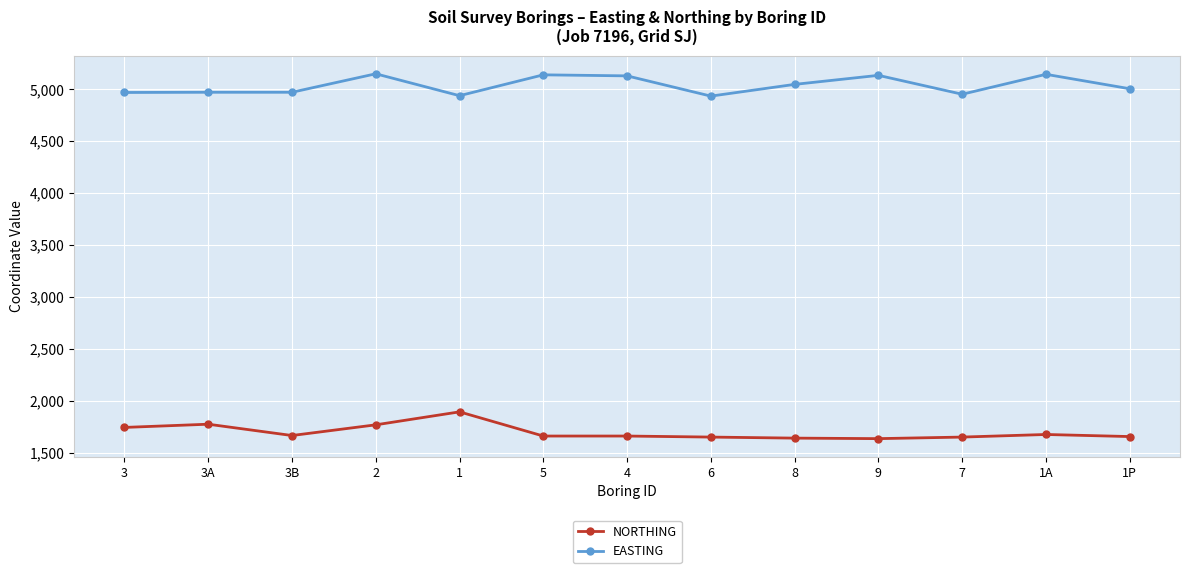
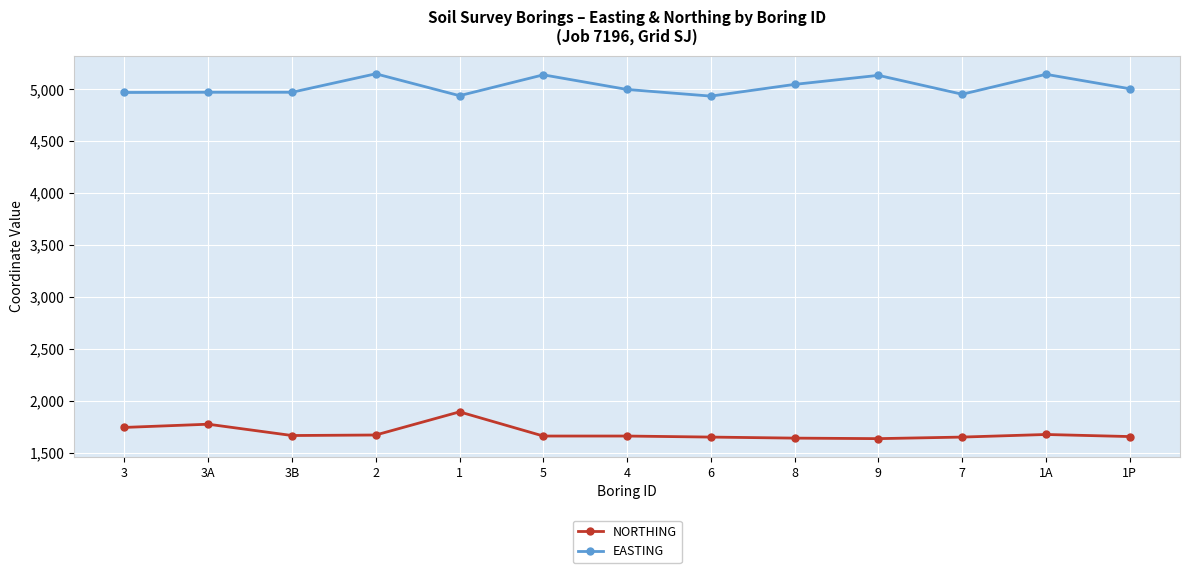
  {
    "NORTHING": {
      "3": "1,740",
      "3A": "1,770",
      "3B": "1,670",
-     "2": "1,770",
+     "2": "1,670",
      "1": "1,890",
      "5": "1,660",
      "4": "1,660",
      "6": "1,650",
      "8": "1,640",
      "9": "1,640",
      "7": "1,650",
      "1A": "1,680",
      "1P": "1,660"
    },
    "EASTING": {
      "3": "4,970",
      "3A": "4,970",
      "3B": "4,970",
      "2": "5,150",
      "1": "4,940",
      "5": "5,140",
-     "4": "5,130",
+     "4": "5,000",
      "6": "4,940",
      "8": "5,050",
      "9": "5,140",
      "7": "4,950",
      "1A": "5,150",
      "1P": "5,010"
    }
  }
